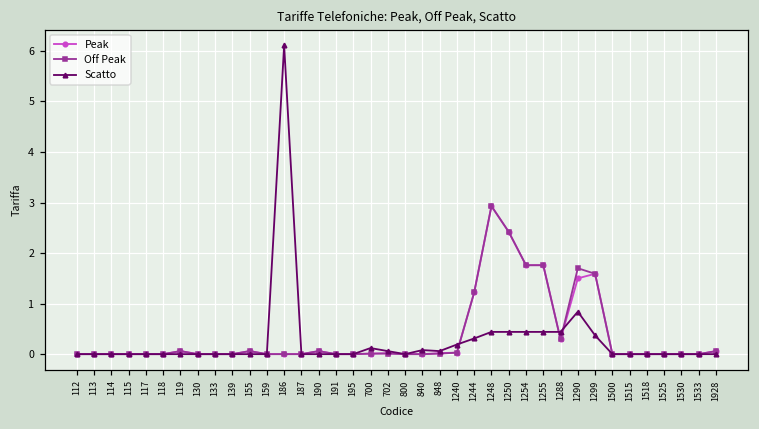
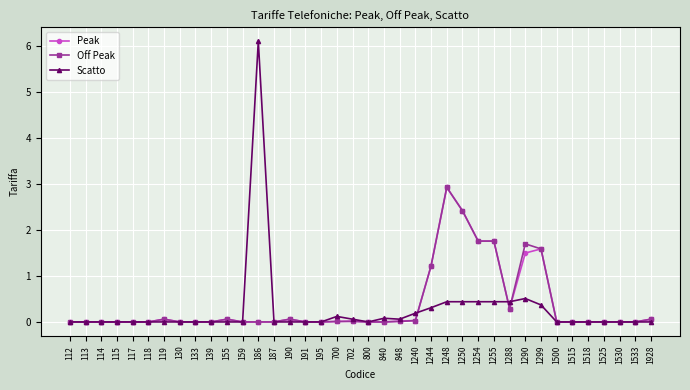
  {
    "Peak": {
      "1290": 1.5
    },
    "Off Peak": {
      "1290": 1.7
    },
    "Scatto": {
      "119": 0.0,
      "155": 0.0,
      "186": 6.1,
      "190": 0.0,
      "700": 0.1,
      "840": 0.1,
      "1240": 0.2,
      "1244": 0.3,
      "1248": 0.4,
      "1250": 0.4,
      "1254": 0.4,
      "1255": 0.4,
      "1288": 0.4,
-     "1290": 0.8,
+     "1290": 0.5,
      "1299": 0.4,
      "1928": 0.0
    }
  }
